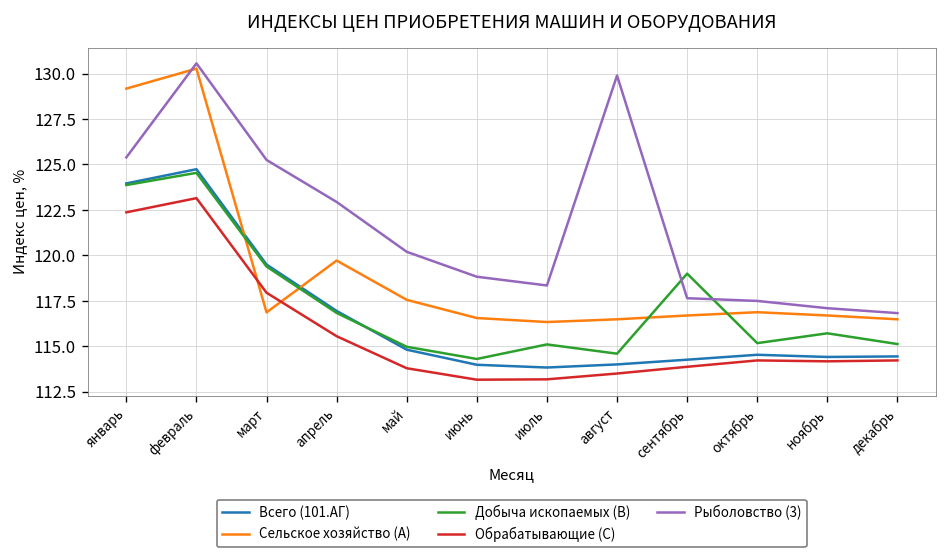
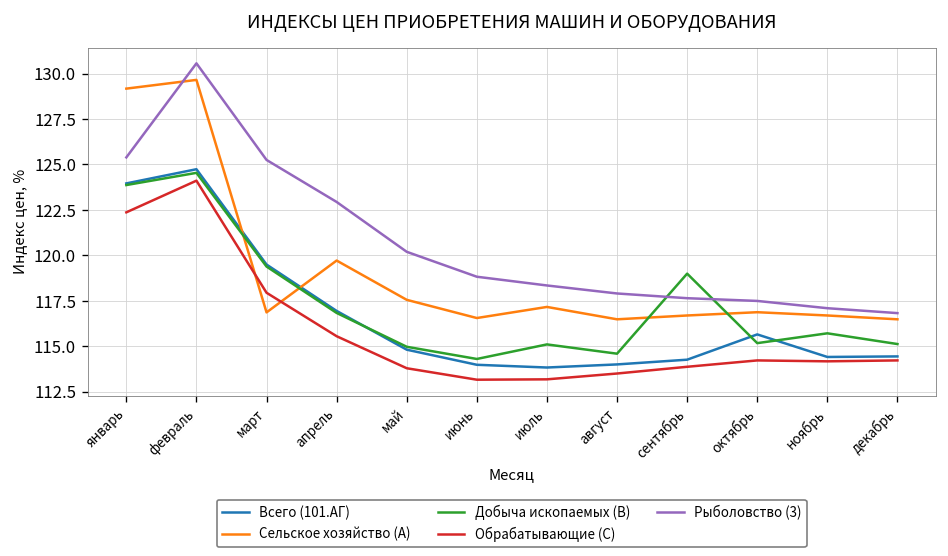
  {
    "Всего (101.АГ)": {
      "февраль": 124.7,
      "июнь": 114.0,
      "июль": 113.8,
      "август": 114.0,
      "сентябрь": 114.3,
-     "октябрь": 114.5,
+     "октябрь": 115.7,
      "ноябрь": 114.4,
      "декабрь": 114.5
    },
    "Сельское хозяйство (A)": {
      "январь": 129.2,
-     "февраль": 130.3,
+     "февраль": 129.7,
      "март": 116.9,
      "апрель": 119.7,
      "май": 117.6,
      "июнь": 116.6,
-     "июль": 116.3,
+     "июль": 117.2,
      "август": 116.5,
      "сентябрь": 116.7,
      "октябрь": 116.9,
      "ноябрь": 116.7,
      "декабрь": 116.5
    },
    "Добыча ископаемых (B)": {
      "февраль": 124.5,
      "июнь": 114.3,
      "июль": 115.1,
      "август": 114.6,
      "сентябрь": 119.0,
      "октябрь": 115.2,
      "ноябрь": 115.7,
      "декабрь": 115.1
    },
    "Обрабатывающие (C)": {
      "январь": 122.4,
-     "февраль": 123.2,
+     "февраль": 124.1,
      "март": 118.0,
      "апрель": 115.6,
      "май": 113.8,
      "июнь": 113.2,
      "июль": 113.2,
      "август": 113.5,
      "сентябрь": 113.9,
      "октябрь": 114.2,
      "ноябрь": 114.2,
      "декабрь": 114.2
    },
    "Рыболовство (3)": {
      "январь": 125.4,
      "февраль": 130.6,
      "март": 125.3,
      "апрель": 122.9,
      "май": 120.2,
      "июнь": 118.8,
      "июль": 118.4,
-     "август": 129.9,
+     "август": 117.9,
      "сентябрь": 117.7,
      "октябрь": 117.5,
      "ноябрь": 117.1,
      "декабрь": 116.8
    }
  }
